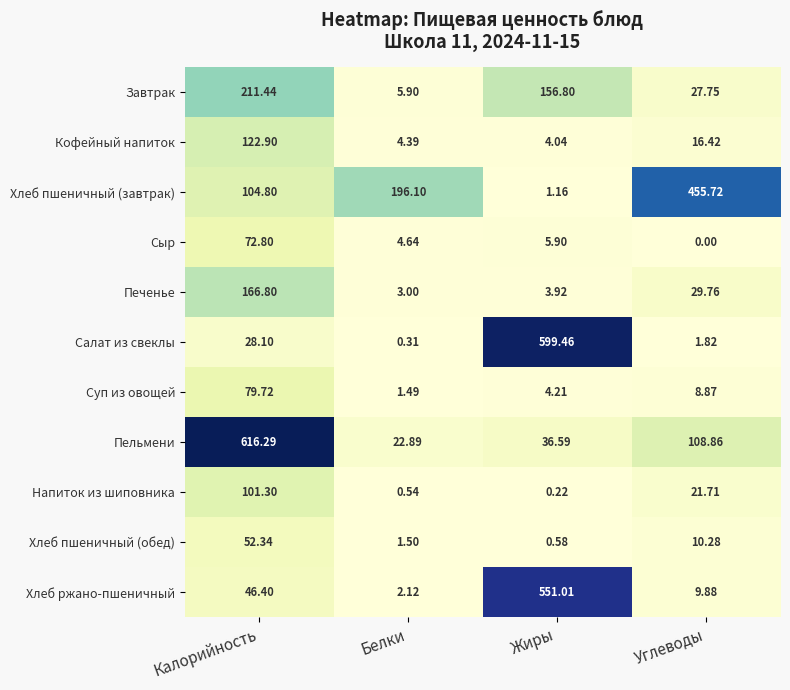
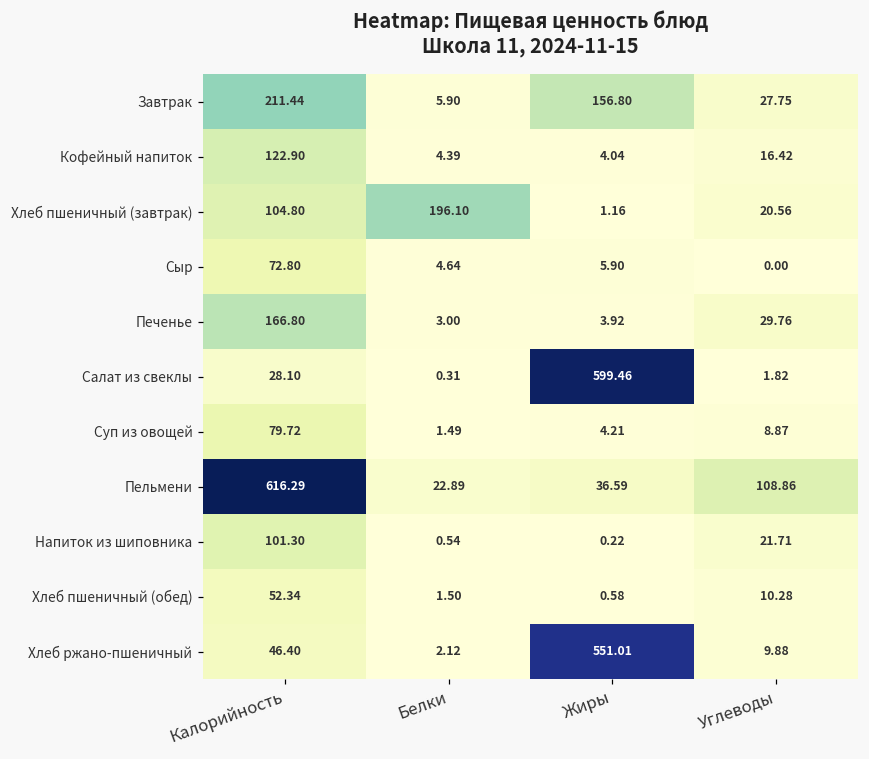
  {
    "Завтрак": {
      "Калорийность": 211.44,
      "Белки": 5.90,
      "Жиры": 156.80,
      "Углеводы": 27.75
    },
    "Кофейный напиток": {
      "Калорийность": 122.90,
      "Белки": 4.39,
      "Жиры": 4.04,
      "Углеводы": 16.42
    },
    "Хлеб пшеничный (завтрак)": {
      "Калорийность": 104.80,
      "Белки": 196.10,
      "Жиры": 1.16,
-     "Углеводы": 455.72
+     "Углеводы": 20.56
    },
    "Сыр": {
      "Калорийность": 72.80,
      "Белки": 4.64,
      "Жиры": 5.90,
      "Углеводы": 0.00
    },
    "Печенье": {
      "Калорийность": 166.80,
      "Белки": 3.00,
      "Жиры": 3.92,
      "Углеводы": 29.76
    },
    "Салат из свеклы": {
      "Калорийность": 28.10,
      "Белки": 0.31,
      "Жиры": 599.46,
      "Углеводы": 1.82
    },
    "Суп из овощей": {
      "Калорийность": 79.72,
      "Белки": 1.49,
      "Жиры": 4.21,
      "Углеводы": 8.87
    },
    "Пельмени": {
      "Калорийность": 616.29,
      "Белки": 22.89,
      "Жиры": 36.59,
      "Углеводы": 108.86
    },
    "Напиток из шиповника": {
      "Калорийность": 101.30,
      "Белки": 0.54,
      "Жиры": 0.22,
      "Углеводы": 21.71
    },
    "Хлеб пшеничный (обед)": {
      "Калорийность": 52.34,
      "Белки": 1.50,
      "Жиры": 0.58,
      "Углеводы": 10.28
    },
    "Хлеб ржано-пшеничный": {
      "Калорийность": 46.40,
      "Белки": 2.12,
      "Жиры": 551.01,
      "Углеводы": 9.88
    }
  }
